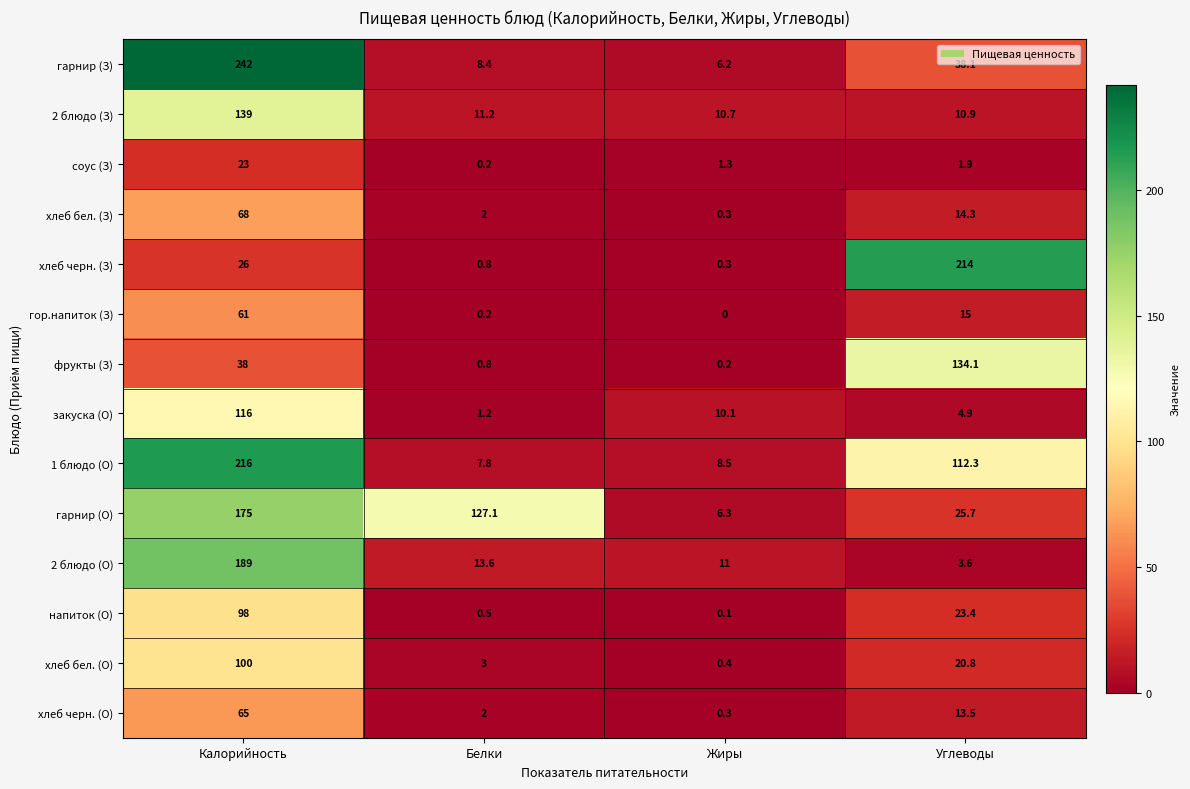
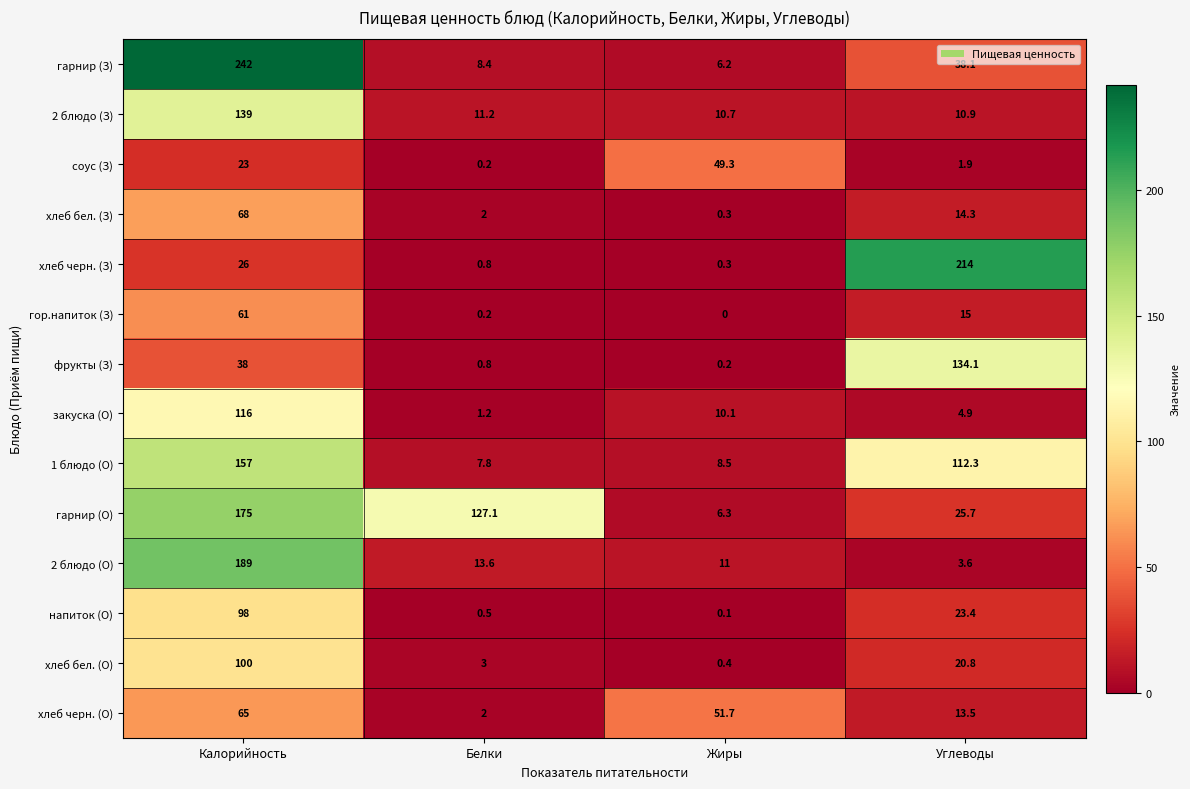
  {
    "гарнир (З)": {
      "Калорийность": 242,
      "Белки": 8.4,
      "Жиры": 6.2
    },
    "2 блюдо (З)": {
      "Калорийность": 139,
      "Белки": 11.2,
      "Жиры": 10.7,
      "Углеводы": 10.9
    },
    "соус (З)": {
      "Калорийность": 23,
      "Белки": 0.2,
-     "Жиры": 1.3,
+     "Жиры": 49.3,
      "Углеводы": 1.9
    },
    "хлеб бел. (З)": {
      "Калорийность": 68,
      "Белки": 2,
      "Жиры": 0.3,
      "Углеводы": 14.3
    },
    "хлеб черн. (З)": {
      "Калорийность": 26,
      "Белки": 0.8,
      "Жиры": 0.3,
      "Углеводы": 214
    },
    "гор.напиток (З)": {
      "Калорийность": 61,
      "Белки": 0.2,
      "Жиры": 0,
      "Углеводы": 15
    },
    "фрукты (З)": {
      "Калорийность": 38,
      "Белки": 0.8,
      "Жиры": 0.2,
      "Углеводы": 134.1
    },
    "закуска (О)": {
      "Калорийность": 116,
      "Белки": 1.2,
      "Жиры": 10.1,
      "Углеводы": 4.9
    },
    "1 блюдо (О)": {
-     "Калорийность": 216,
+     "Калорийность": 157,
      "Белки": 7.8,
      "Жиры": 8.5,
      "Углеводы": 112.3
    },
    "гарнир (О)": {
      "Калорийность": 175,
      "Белки": 127.1,
      "Жиры": 6.3,
      "Углеводы": 25.7
    },
    "2 блюдо (О)": {
      "Калорийность": 189,
      "Белки": 13.6,
      "Жиры": 11,
      "Углеводы": 3.6
    },
    "напиток (О)": {
      "Калорийность": 98,
      "Белки": 0.5,
      "Жиры": 0.1,
      "Углеводы": 23.4
    },
    "хлеб бел. (О)": {
      "Калорийность": 100,
      "Белки": 3,
      "Жиры": 0.4,
      "Углеводы": 20.8
    },
    "хлеб черн. (О)": {
      "Калорийность": 65,
      "Белки": 2,
-     "Жиры": 0.3,
+     "Жиры": 51.7,
      "Углеводы": 13.5
    }
  }
